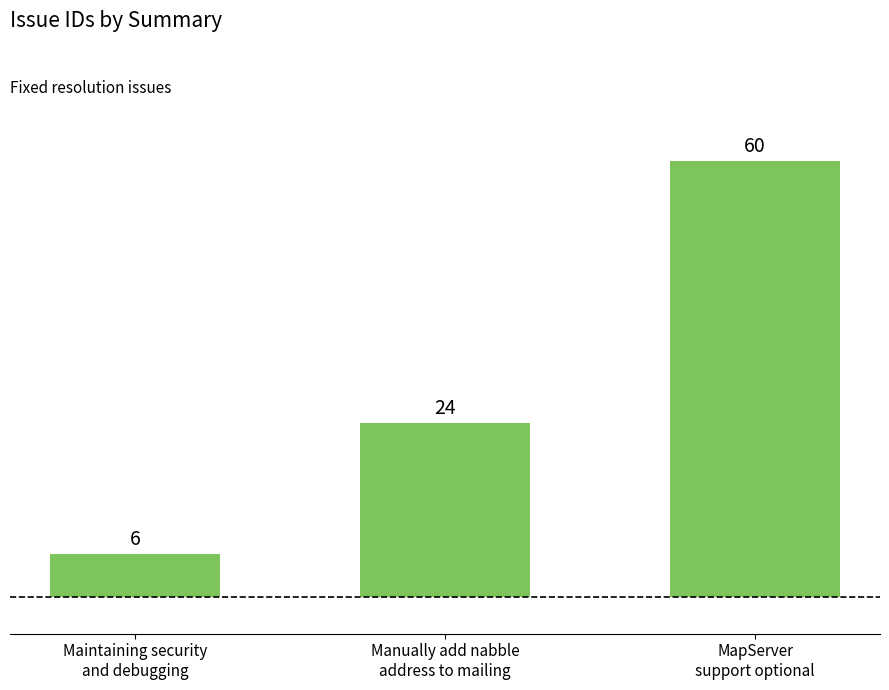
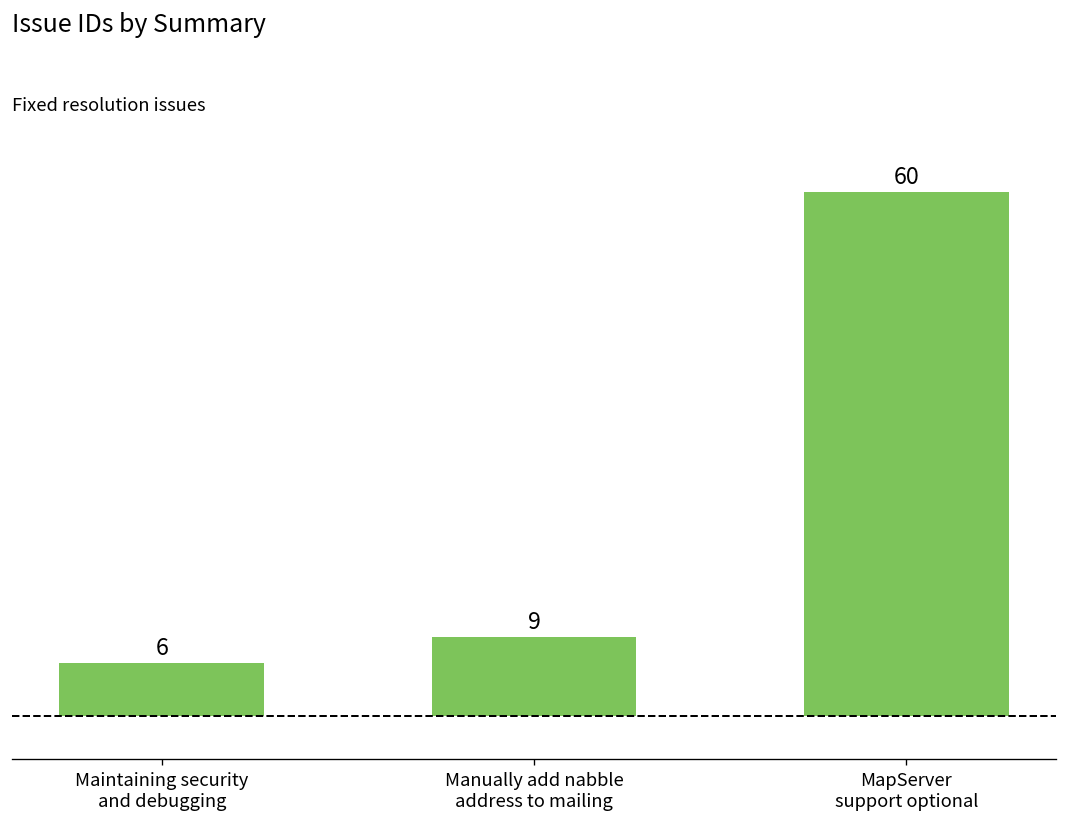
  {
    "Maintaining security and debugging": 6,
-   "Manually add nabble address to mailing": 24,
+   "Manually add nabble address to mailing": 9,
    "MapServer support optional": 60
  }
